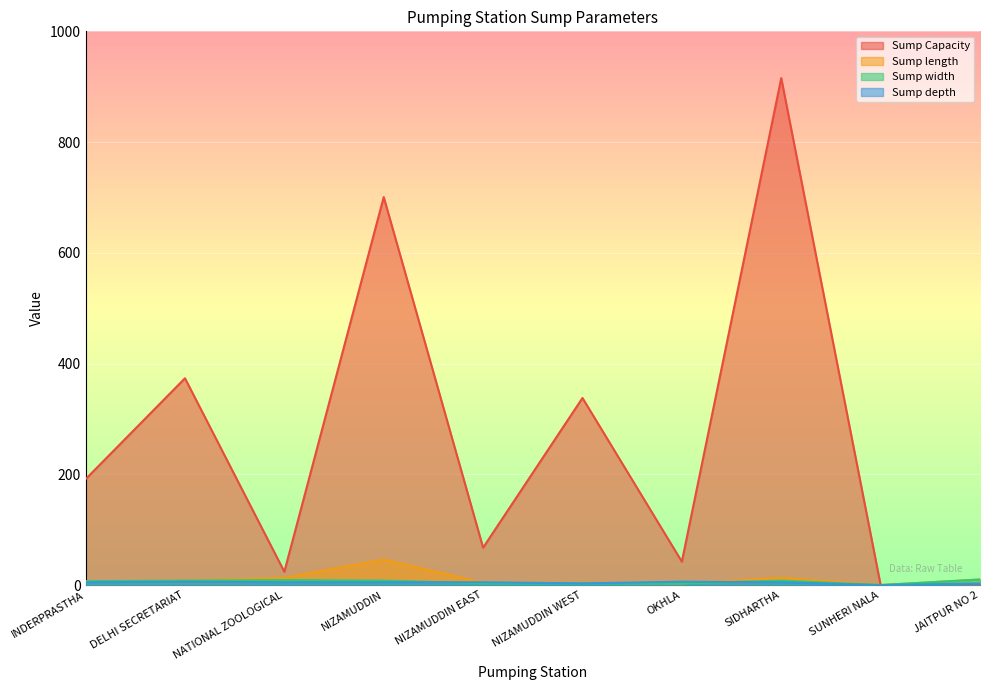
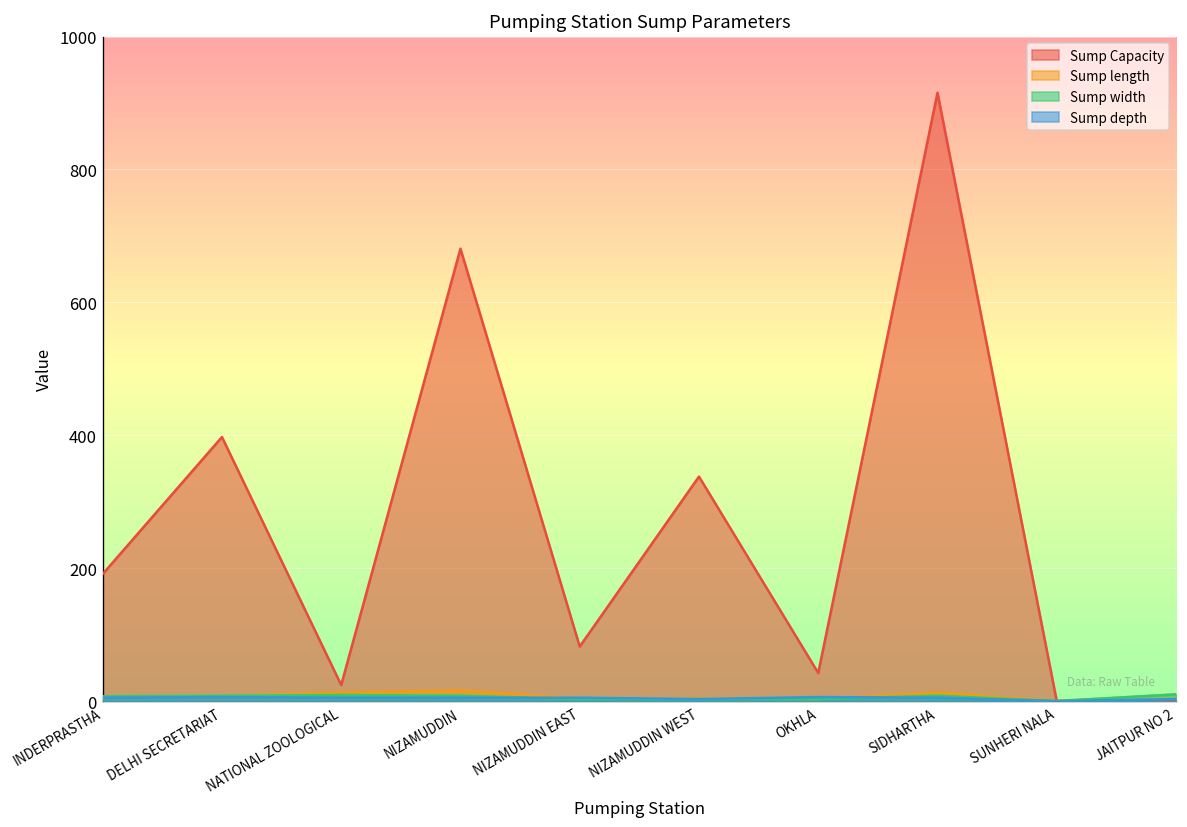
  {
    "Sump Capacity": {
      "INDERPRASTHA": 190,
-     "DELHI SECRETARIAT": 370,
+     "DELHI SECRETARIAT": 400,
      "NATIONAL ZOOLOGICAL": 20,
-     "NIZAMUDDIN": 700,
-     "NIZAMUDDIN EAST": 70,
+     "NIZAMUDDIN": 680,
+     "NIZAMUDDIN EAST": 80,
      "NIZAMUDDIN WEST": 340,
      "OKHLA": 40,
      "SIDHARTHA": 920
    },
    "Sump length": {
-     "NIZAMUDDIN": 50,
+     "NIZAMUDDIN": 20,
      "SIDHARTHA": 10
    }
  }
